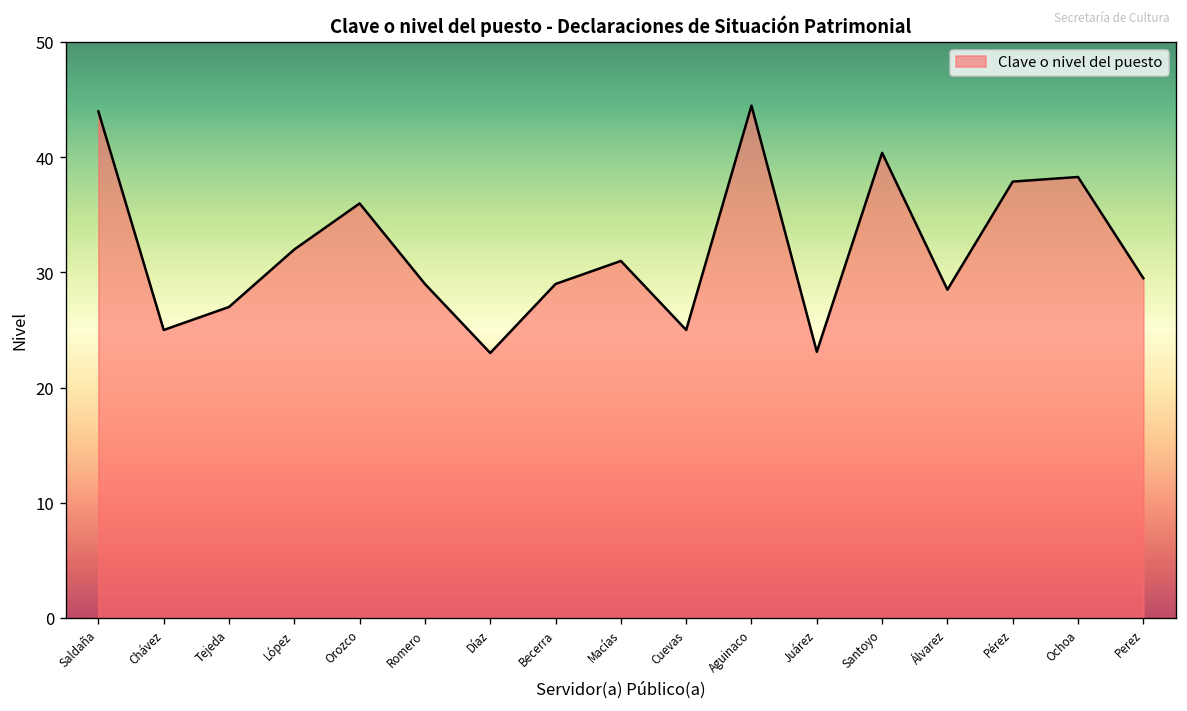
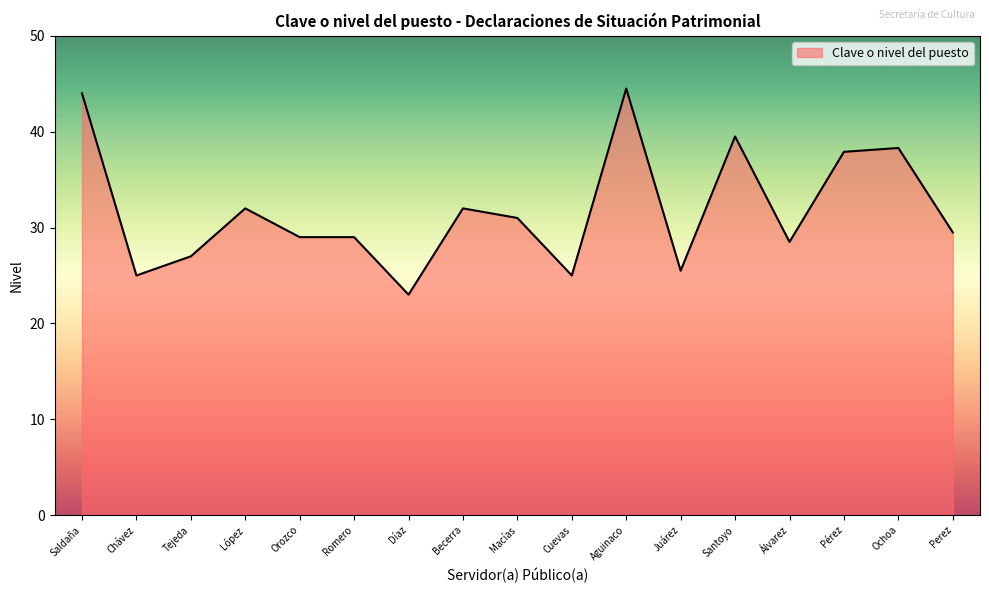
  {
    "Saldaña": 44,
    "Chávez": 25,
    "Tejeda": 27,
    "López": 32,
-   "Orozco": 36,
+   "Orozco": 29,
    "Romero": 29,
    "Díaz": 23,
-   "Becerra": 29,
+   "Becerra": 32,
    "Macías": 31,
    "Cuevas": 25,
    "Aguinaco": 45,
-   "Juárez": 23,
-   "Santoyo": 40.4,
+   "Juárez": 26,
+   "Santoyo": 39.5,
    "Álvarez": 29,
    "Pérez": 38,
    "Ochoa": 38,
    "Perez": 30
  }
